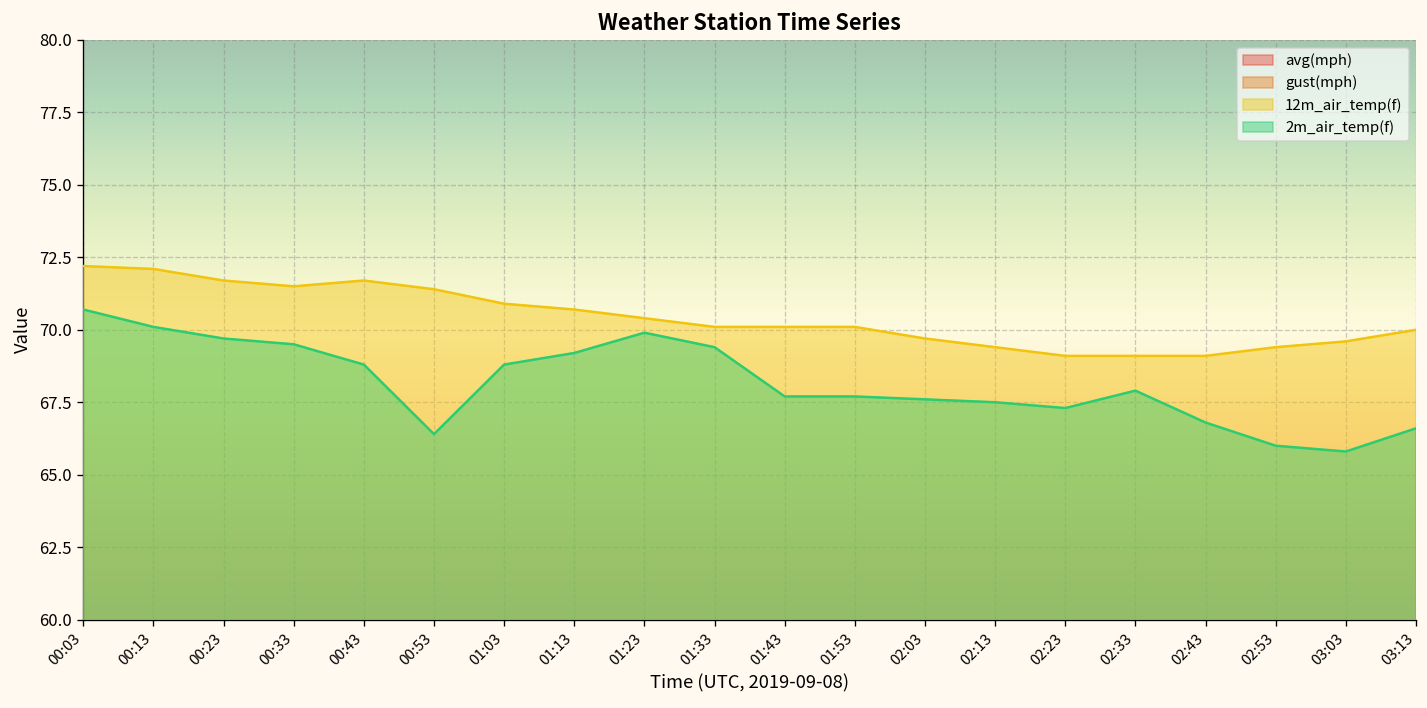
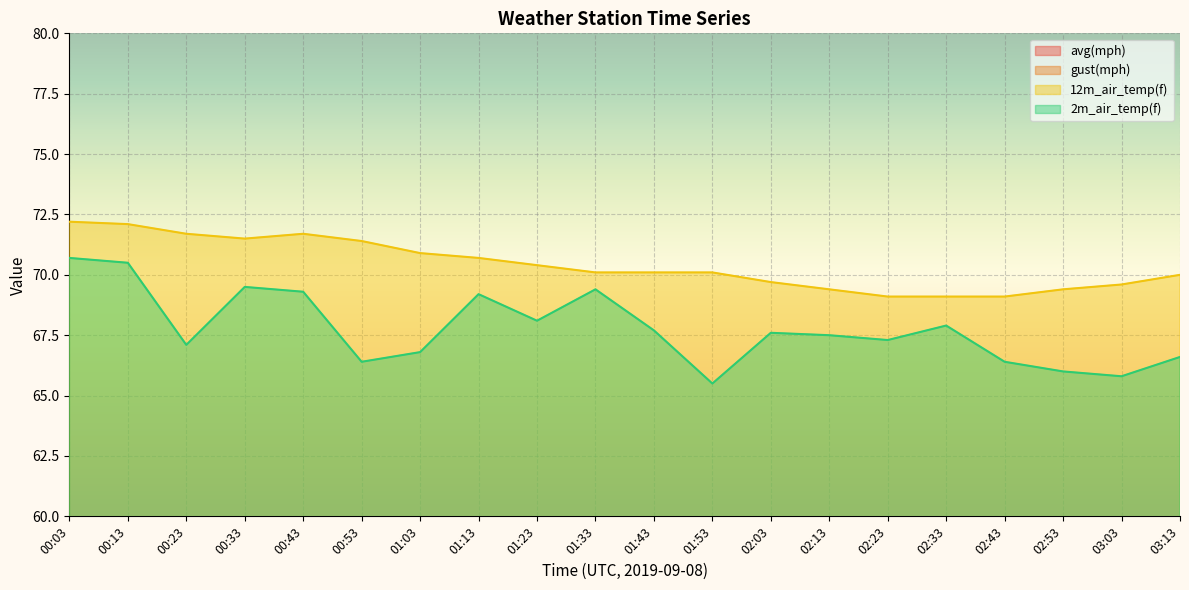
  {
    "2m_air_temp(f)": {
      "00:03": 70.7,
-     "00:13": 70.1,
-     "00:23": 69.7,
+     "00:13": 70.5,
+     "00:23": 67.1,
      "00:33": 69.5,
-     "00:43": 68.8,
+     "00:43": 69.3,
      "00:53": 66.4,
-     "01:03": 68.8,
+     "01:03": 66.8,
      "01:13": 69.2,
-     "01:23": 69.9,
+     "01:23": 68.1,
      "01:33": 69.4,
      "01:43": 67.7,
-     "01:53": 67.7,
+     "01:53": 65.5,
      "02:03": 67.6,
      "02:13": 67.5,
      "02:23": 67.3,
      "02:33": 67.9,
-     "02:43": 66.8,
+     "02:43": 66.4,
      "02:53": 66.0,
      "03:03": 65.8,
      "03:13": 66.6
    }
  }
